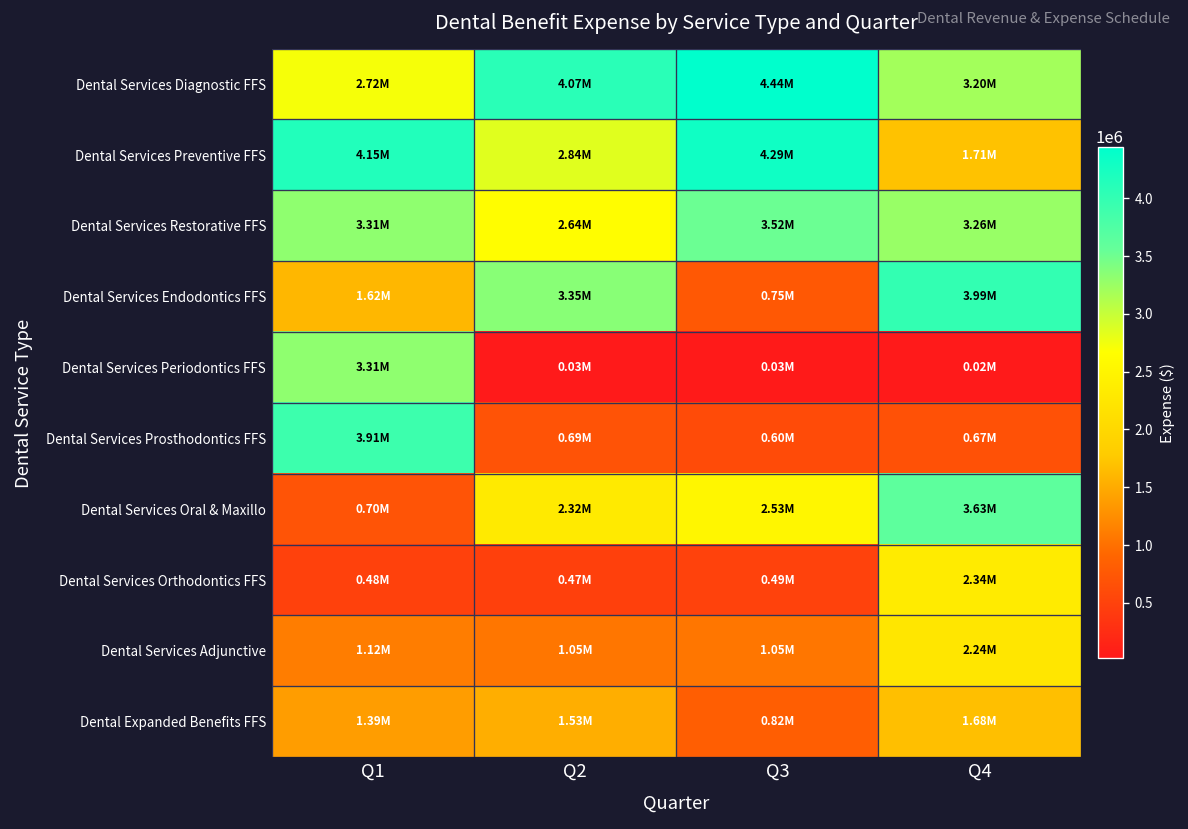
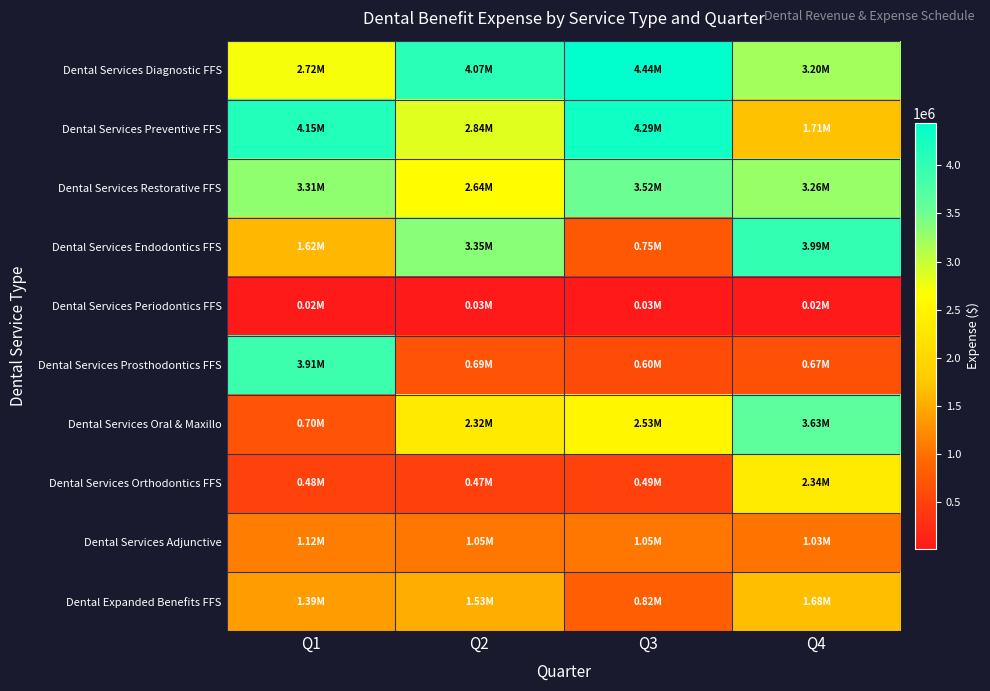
  {
    "Dental Services Diagnostic FFS": {
      "Q1": "2.72M",
      "Q2": "4.07M",
      "Q3": "4.44M",
      "Q4": "3.20M"
    },
    "Dental Services Preventive FFS": {
      "Q1": "4.15M",
      "Q2": "2.84M",
      "Q3": "4.29M",
      "Q4": "1.71M"
    },
    "Dental Services Restorative FFS": {
      "Q1": "3.31M",
      "Q2": "2.64M",
      "Q3": "3.52M",
      "Q4": "3.26M"
    },
    "Dental Services Endodontics FFS": {
      "Q1": "1.62M",
      "Q2": "3.35M",
      "Q3": "0.75M",
      "Q4": "3.99M"
    },
    "Dental Services Periodontics FFS": {
-     "Q1": "3.31M",
+     "Q1": "0.02M",
      "Q2": "0.03M",
      "Q3": "0.03M",
      "Q4": "0.02M"
    },
    "Dental Services Prosthodontics FFS": {
      "Q1": "3.91M",
      "Q2": "0.69M",
      "Q3": "0.60M",
      "Q4": "0.67M"
    },
    "Dental Services Oral & Maxillo": {
      "Q1": "0.70M",
      "Q2": "2.32M",
      "Q3": "2.53M",
      "Q4": "3.63M"
    },
    "Dental Services Orthodontics FFS": {
      "Q1": "0.48M",
      "Q2": "0.47M",
      "Q3": "0.49M",
      "Q4": "2.34M"
    },
    "Dental Services Adjunctive": {
      "Q1": "1.12M",
      "Q2": "1.05M",
      "Q3": "1.05M",
-     "Q4": "2.24M"
+     "Q4": "1.03M"
    },
    "Dental Expanded Benefits FFS": {
      "Q1": "1.39M",
      "Q2": "1.53M",
      "Q3": "0.82M",
      "Q4": "1.68M"
    }
  }
